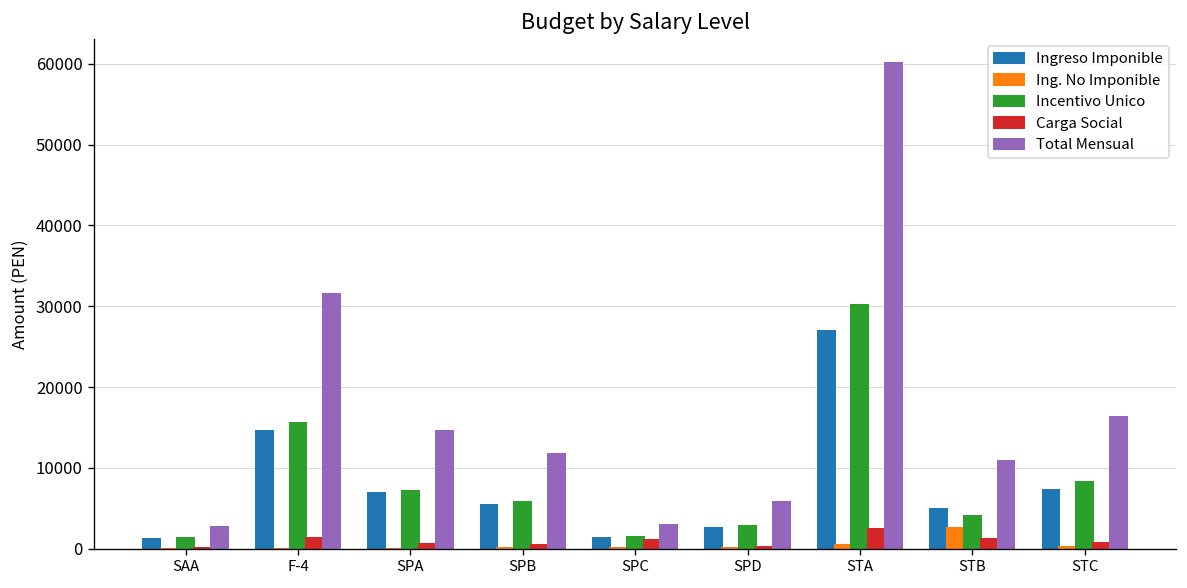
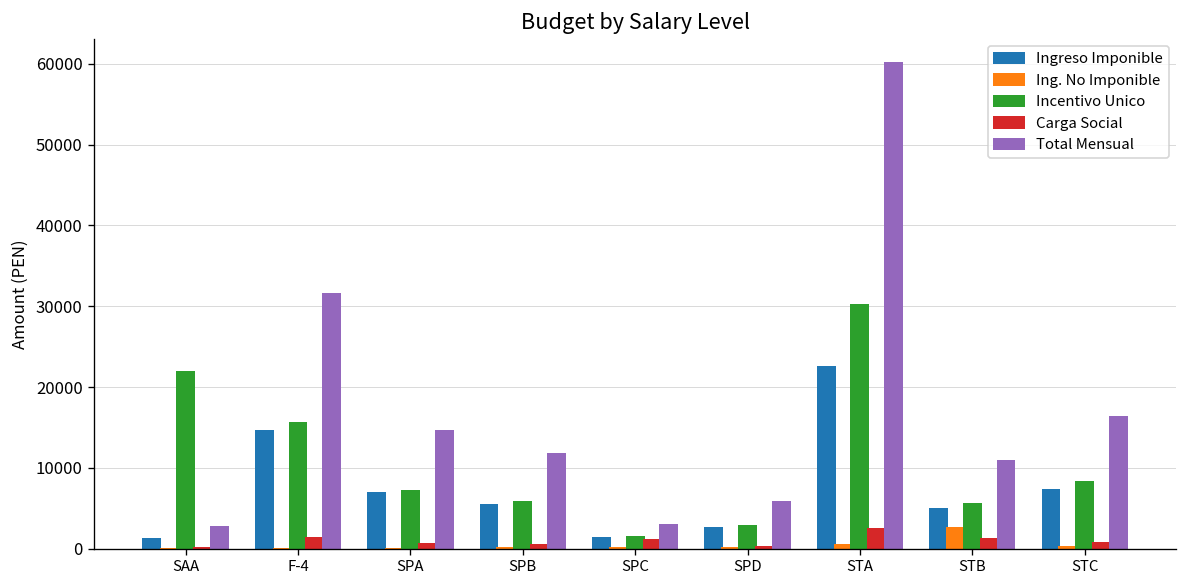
  {
    "Ingreso Imponible": {
      "SAA": 1000,
      "F-4": 15000,
      "SPA": 7000,
      "SPB": 5000,
      "SPC": 1000,
      "SPD": 3000,
-     "STA": 27000,
+     "STA": 22000,
      "STB": 5000,
      "STC": 7000
    },
    "Ing. No Imponible": {
      "STA": 1000,
      "STB": 3000
    },
    "Incentivo Unico": {
-     "SAA": 1000,
+     "SAA": 22000,
      "F-4": 16000,
      "SPA": 7000,
      "SPB": 6000,
      "SPC": 1000,
      "SPD": 3000,
      "STA": 30000,
-     "STB": 4000,
+     "STB": 5000,
      "STC": 8000
    },
    "Carga Social": {
      "F-4": 1000,
      "SPA": 1000,
      "SPB": 0,
      "SPC": 1000,
      "STA": 2000,
      "STB": 1000,
      "STC": 1000
    },
    "Total Mensual": {
      "SAA": 3000,
      "F-4": 31000,
      "SPA": 15000,
      "SPB": 12000,
      "SPC": 3000,
      "SPD": 6000,
      "STA": 60000,
      "STB": 11000,
      "STC": 16000
    }
  }
